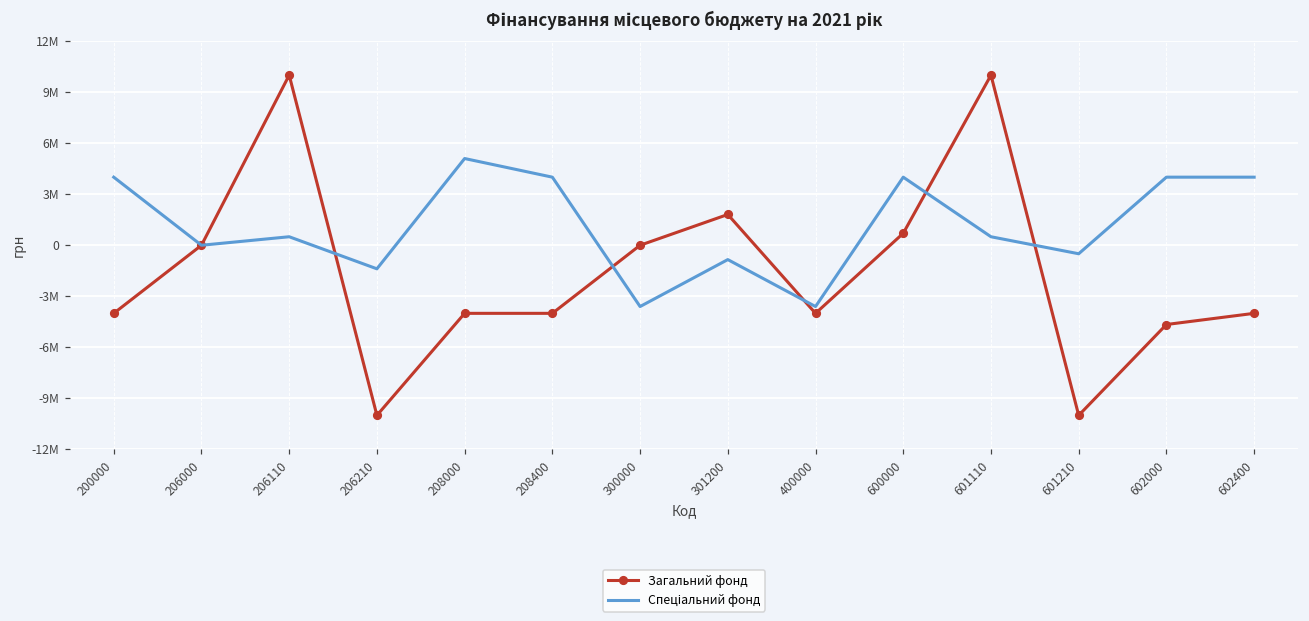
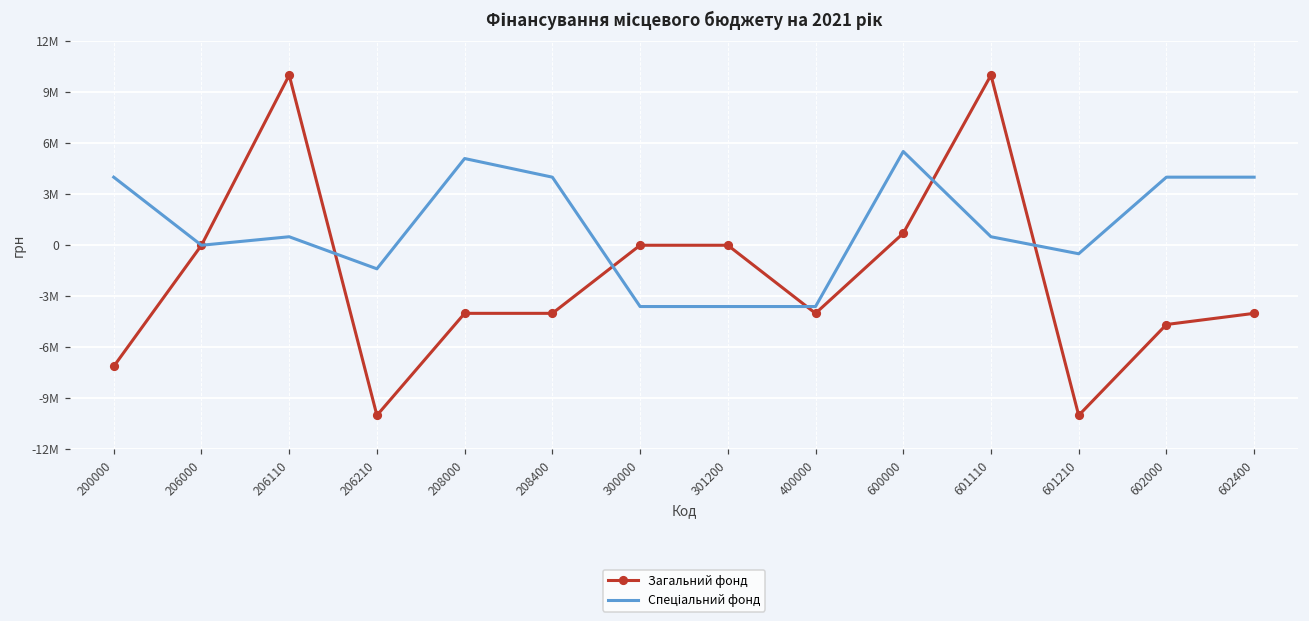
  {
    "Загальний фонд": {
-     "200000": -4000000,
+     "200000": -7100000,
      "206110": 10000000,
      "206210": -10000000,
      "208000": -4000000,
      "208400": -4000000,
      "300000": 0,
-     "301200": 1800000,
+     "301200": 0,
      "400000": -4000000,
      "600000": 700000,
      "601110": 10000000,
      "601210": -10000000,
      "602000": -4700000,
      "602400": -4000000
    },
    "Спеціальний фонд": {
      "200000": 4000000,
      "206110": 500000,
      "206210": -1400000,
      "208000": 5100000,
      "208400": 4000000,
      "300000": -3600000,
-     "301200": -800000,
+     "301200": -3600000,
      "400000": -3600000,
-     "600000": 4000000,
+     "600000": 5500000,
      "601110": 500000,
      "601210": -500000,
      "602000": 4000000,
      "602400": 4000000
    }
  }
